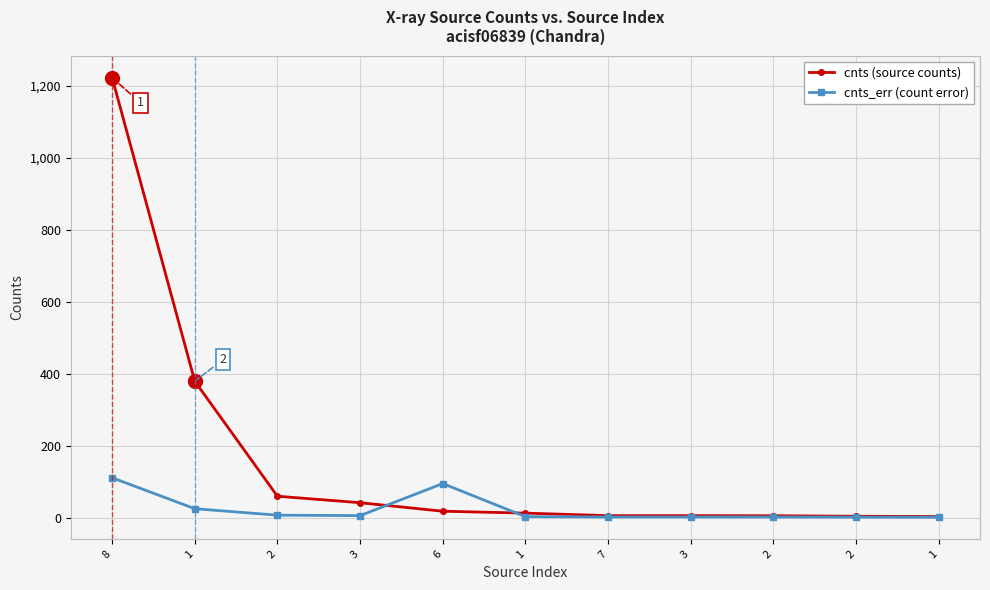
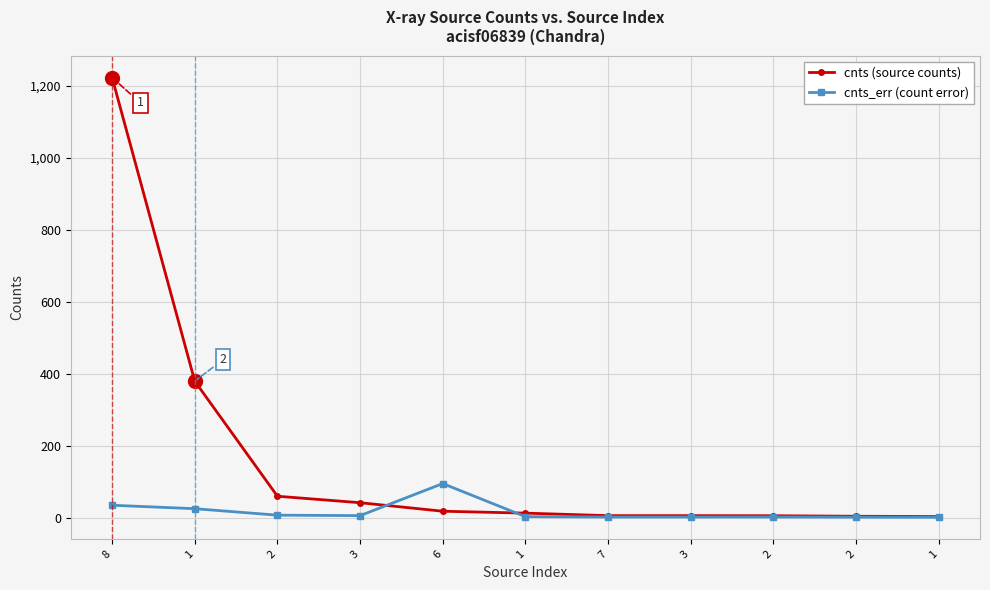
  {
    "cnts_err (count error)": {
-     "8": 110,
+     "8": 40,
      "6": 100
    }
  }
